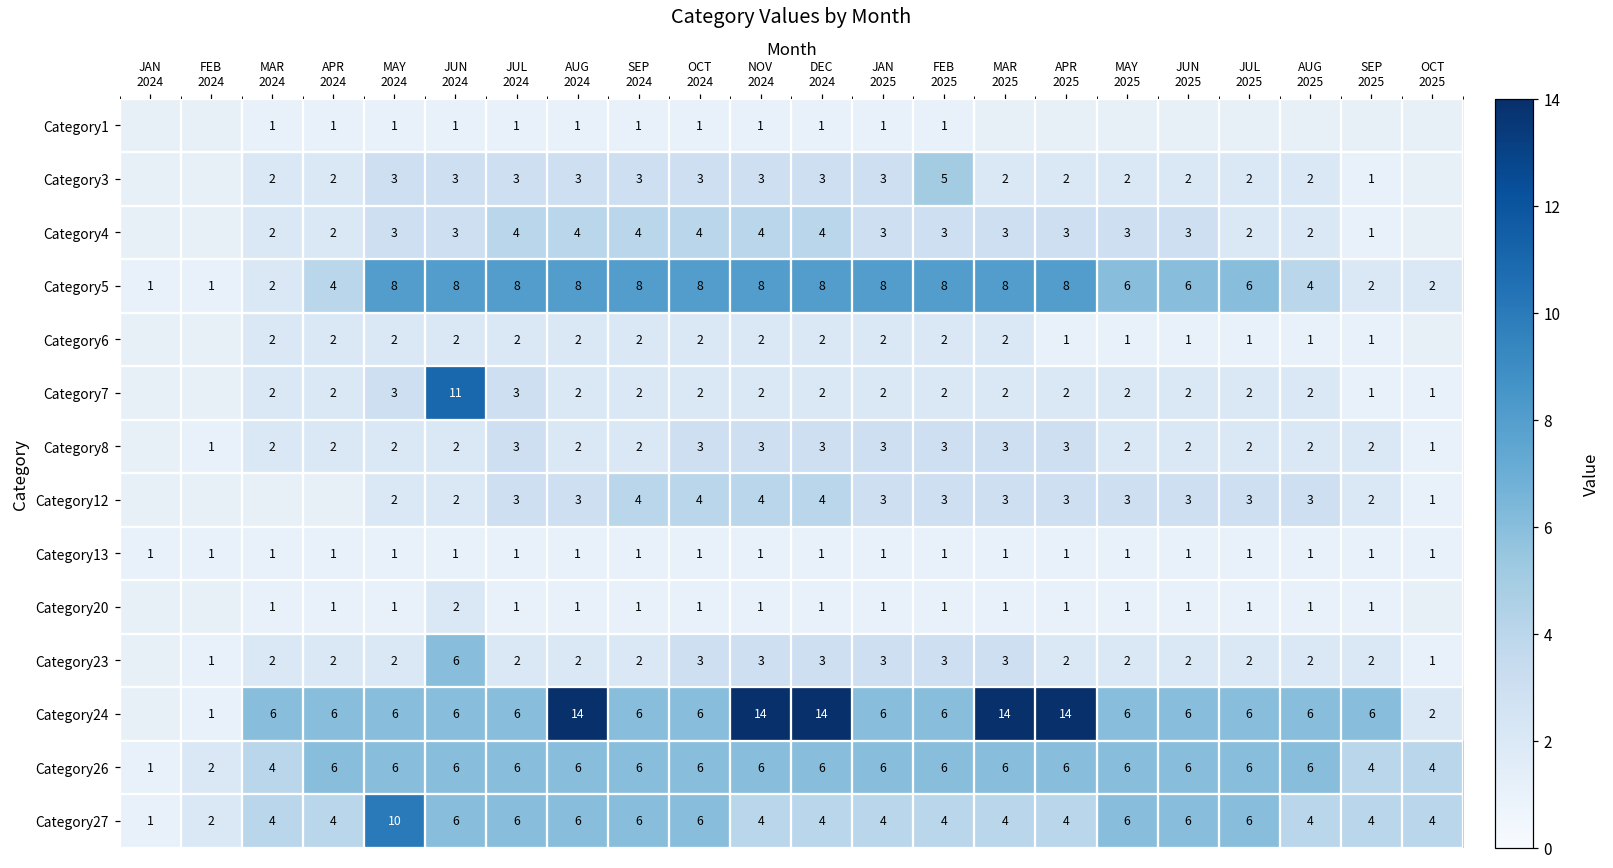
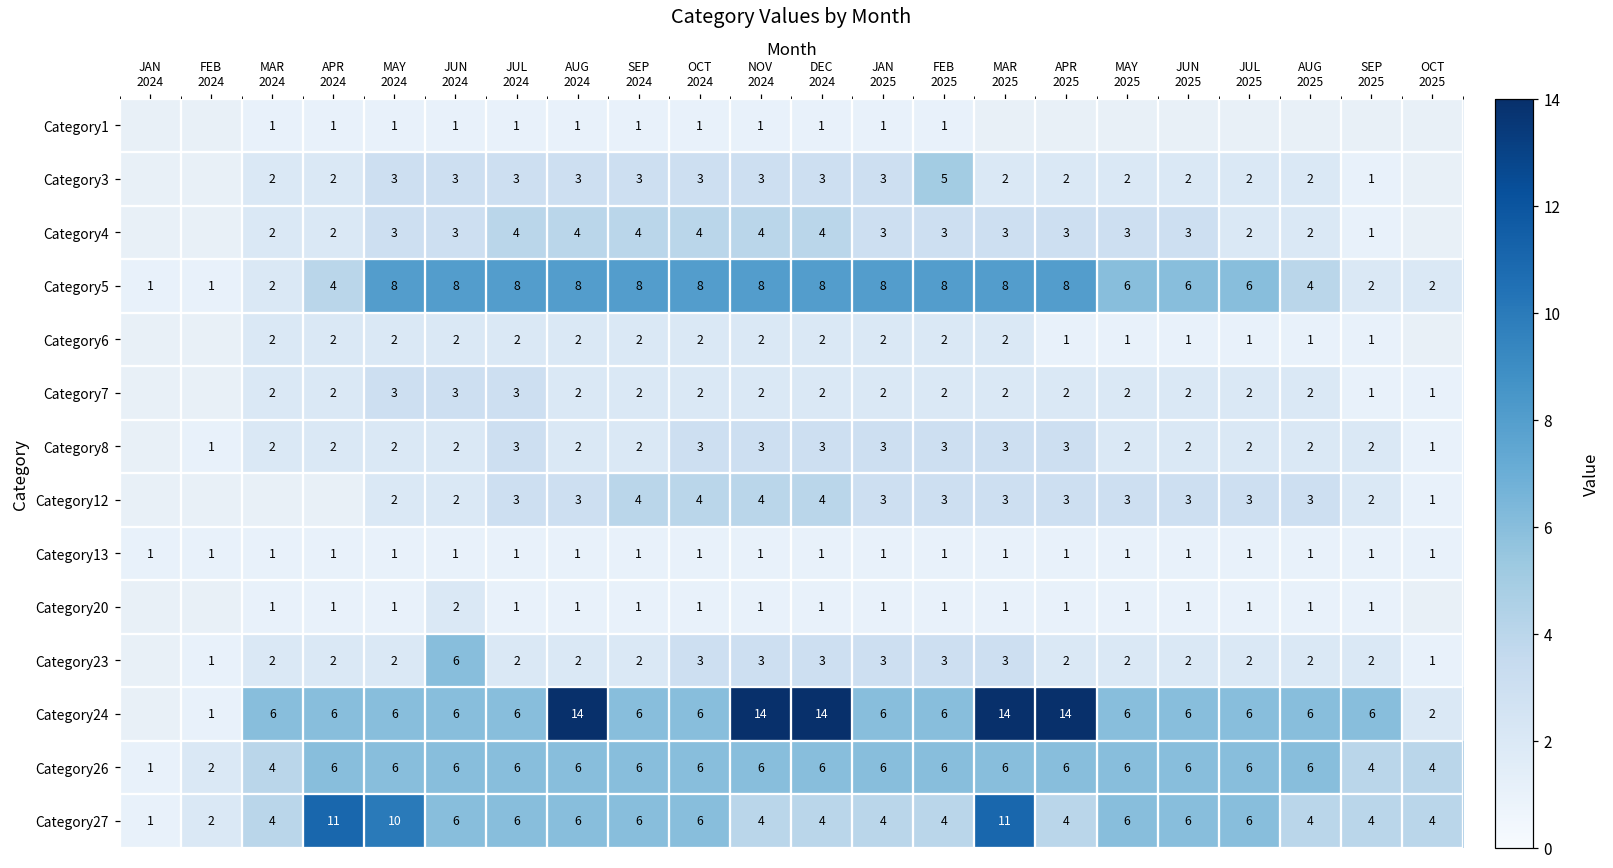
  {
    "Category7": {
      "MAR 2024": 2,
      "APR 2024": 2,
      "MAY 2024": 3,
-     "JUN 2024": 11,
+     "JUN 2024": 3,
      "JUL 2024": 3,
      "AUG 2024": 2,
      "SEP 2024": 2,
      "OCT 2024": 2,
      "NOV 2024": 2,
      "DEC 2024": 2,
      "JAN 2025": 2,
      "FEB 2025": 2,
      "MAR 2025": 2,
      "APR 2025": 2,
      "MAY 2025": 2,
      "JUN 2025": 2,
      "JUL 2025": 2,
      "AUG 2025": 2,
      "SEP 2025": 1,
      "OCT 2025": 1
    },
    "Category27": {
      "JAN 2024": 1,
      "FEB 2024": 2,
      "MAR 2024": 4,
-     "APR 2024": 4,
+     "APR 2024": 11,
      "MAY 2024": 10,
      "JUN 2024": 6,
      "JUL 2024": 6,
      "AUG 2024": 6,
      "SEP 2024": 6,
      "OCT 2024": 6,
      "NOV 2024": 4,
      "DEC 2024": 4,
      "JAN 2025": 4,
      "FEB 2025": 4,
-     "MAR 2025": 4,
+     "MAR 2025": 11,
      "APR 2025": 4,
      "MAY 2025": 6,
      "JUN 2025": 6,
      "JUL 2025": 6,
      "AUG 2025": 4,
      "SEP 2025": 4,
      "OCT 2025": 4
    }
  }
